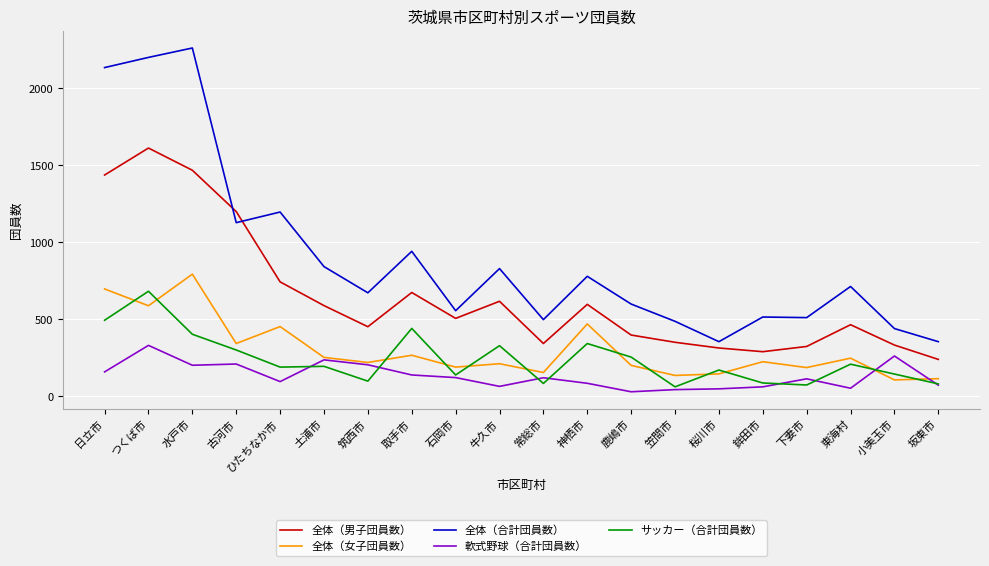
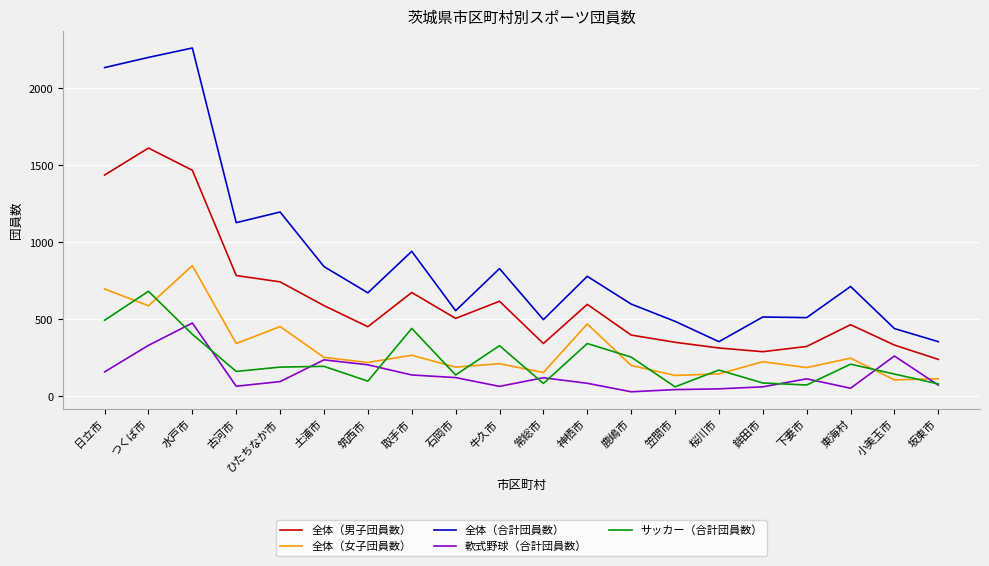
  {
    "全体（男子団員数）": {
      "日立市": 1440,
      "つくば市": 1610,
      "水戸市": 1470,
-     "古河市": 1200,
+     "古河市": 780,
      "ひたちなか市": 740,
      "土浦市": 590,
      "筑西市": 450,
      "取手市": 670,
      "石岡市": 510,
      "牛久市": 620,
      "常総市": 340,
      "神栖市": 600,
      "鹿嶋市": 400,
      "笠間市": 350,
      "桜川市": 310,
      "鉾田市": 290,
      "下妻市": 320,
      "東海村": 470,
      "小美玉市": 330,
      "坂東市": 240
    },
    "全体（女子団員数）": {
      "日立市": 700,
      "つくば市": 590,
-     "水戸市": 790,
+     "水戸市": 850,
      "古河市": 340,
      "ひたちなか市": 450,
      "取手市": 270,
      "石岡市": 190,
      "牛久市": 210,
      "常総市": 160,
      "神栖市": 470,
      "鹿嶋市": 200,
      "笠間市": 140,
      "桜川市": 150,
      "鉾田市": 230,
      "下妻市": 190,
      "東海村": 250,
      "小美玉市": 110,
      "坂東市": 120
    },
    "全体（合計団員数）": {
      "日立市": 2130,
      "つくば市": 2200,
      "水戸市": 2260,
      "古河市": 1130,
      "ひたちなか市": 1200,
      "土浦市": 840,
      "筑西市": 670,
      "取手市": 940,
      "石岡市": 560,
      "牛久市": 830,
      "常総市": 500,
      "神栖市": 780,
      "鹿嶋市": 600,
      "笠間市": 490,
      "桜川市": 360,
      "鉾田市": 520,
      "下妻市": 510,
      "東海村": 710,
      "小美玉市": 440,
      "坂東市": 360
    },
    "軟式野球（合計団員数）": {
      "日立市": 160,
      "つくば市": 330,
-     "水戸市": 200,
-     "古河市": 210,
+     "水戸市": 480,
+     "古河市": 70,
      "ひたちなか市": 100,
      "取手市": 140,
      "石岡市": 120,
      "牛久市": 70,
      "常総市": 120,
      "神栖市": 90,
      "鹿嶋市": 30,
      "笠間市": 40,
      "桜川市": 50,
      "鉾田市": 60,
      "下妻市": 110,
      "東海村": 50,
      "小美玉市": 260
    },
    "サッカー（合計団員数）": {
      "日立市": 490,
      "つくば市": 680,
      "水戸市": 400,
-     "古河市": 300,
+     "古河市": 160,
      "ひたちなか市": 190,
      "土浦市": 200,
      "筑西市": 100,
      "取手市": 440,
      "石岡市": 140,
      "牛久市": 330,
      "常総市": 80,
      "神栖市": 340,
      "鹿嶋市": 260,
      "笠間市": 60,
      "桜川市": 170,
      "鉾田市": 90,
      "下妻市": 70,
      "東海村": 210,
      "小美玉市": 150
    }
  }
